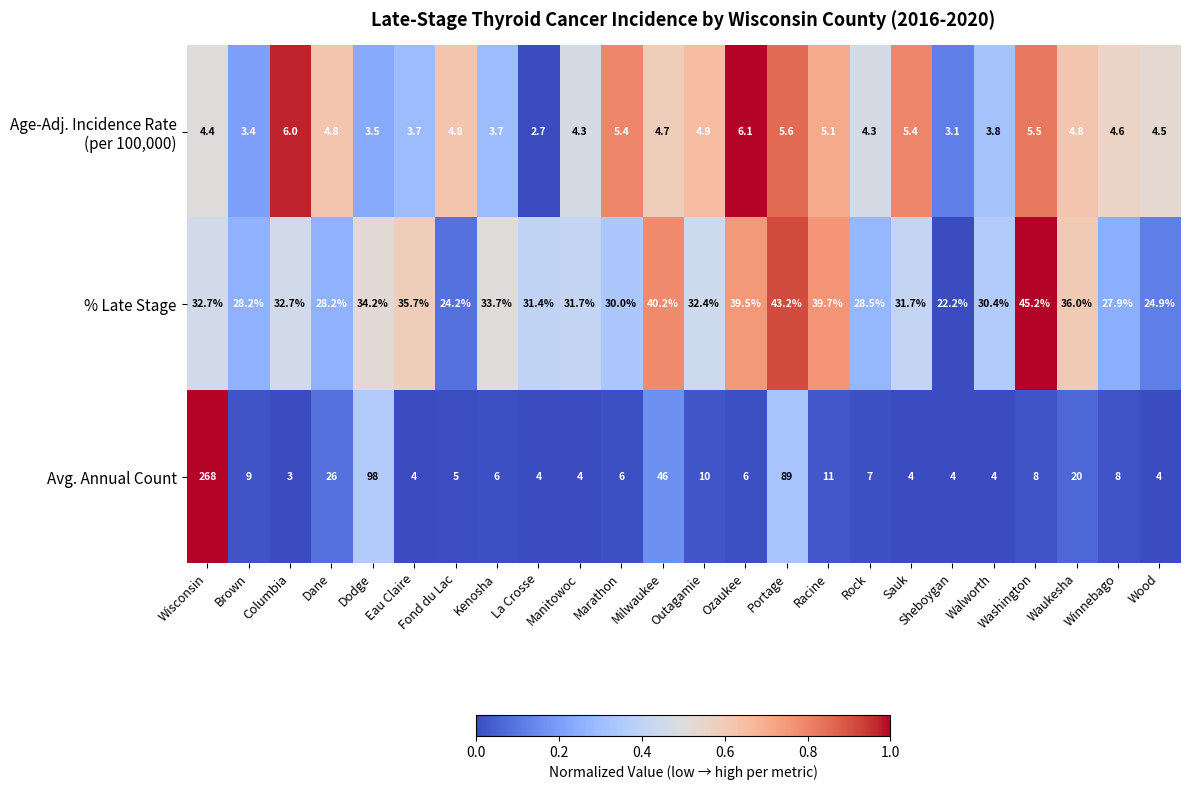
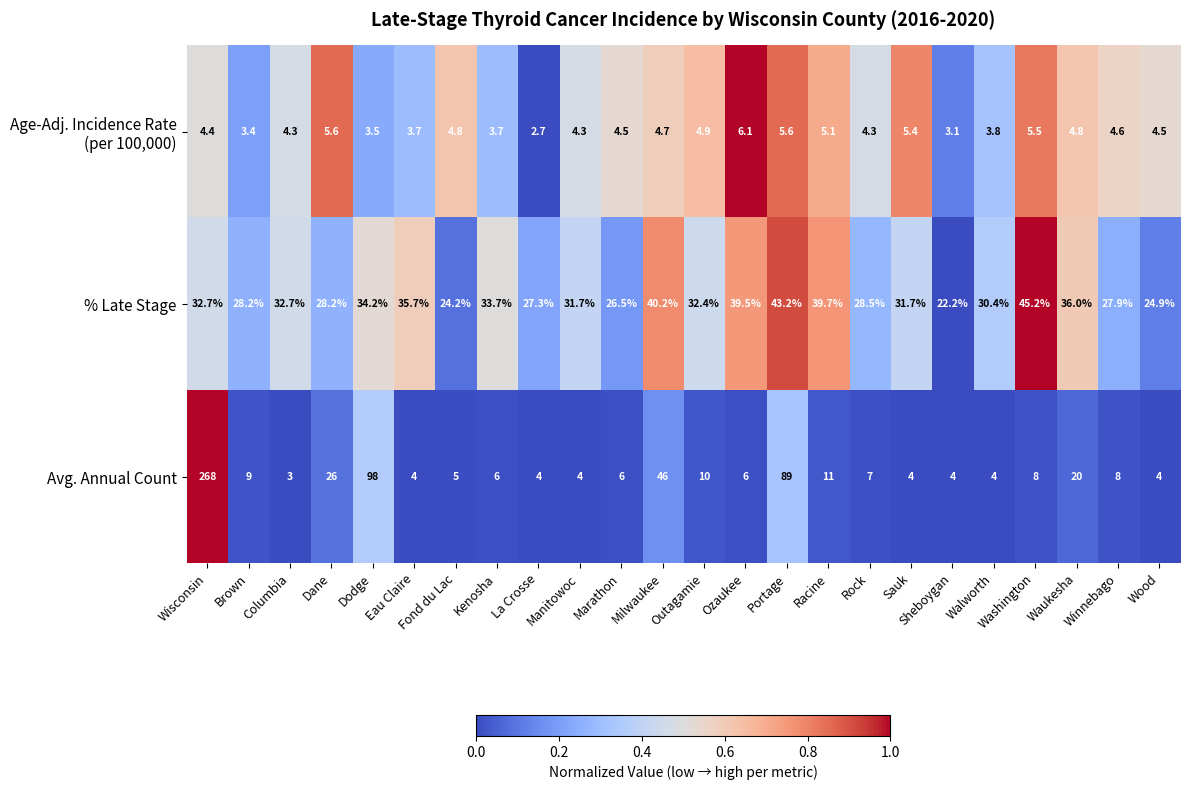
  {
    "Age-Adj. Incidence Rate (per 100,000)": {
      "Wisconsin": "4.4",
      "Brown": "3.4",
-     "Columbia": "6.0",
-     "Dane": "4.8",
+     "Columbia": "4.3",
+     "Dane": "5.6",
      "Dodge": "3.5",
      "Eau Claire": "3.7",
      "Fond du Lac": "4.8",
      "Kenosha": "3.7",
      "La Crosse": "2.7",
      "Manitowoc": "4.3",
-     "Marathon": "5.4",
+     "Marathon": "4.5",
      "Milwaukee": "4.7",
      "Outagamie": "4.9",
      "Ozaukee": "6.1",
      "Portage": "5.6",
      "Racine": "5.1",
      "Rock": "4.3",
      "Sauk": "5.4",
      "Sheboygan": "3.1",
      "Walworth": "3.8",
      "Washington": "5.5",
      "Waukesha": "4.8",
      "Winnebago": "4.6",
      "Wood": "4.5"
    },
    "% Late Stage": {
      "Wisconsin": "32.7%",
      "Brown": "28.2%",
      "Columbia": "32.7%",
      "Dane": "28.2%",
      "Dodge": "34.2%",
      "Eau Claire": "35.7%",
      "Fond du Lac": "24.2%",
      "Kenosha": "33.7%",
-     "La Crosse": "31.4%",
+     "La Crosse": "27.3%",
      "Manitowoc": "31.7%",
-     "Marathon": "30.0%",
+     "Marathon": "26.5%",
      "Milwaukee": "40.2%",
      "Outagamie": "32.4%",
      "Ozaukee": "39.5%",
      "Portage": "43.2%",
      "Racine": "39.7%",
      "Rock": "28.5%",
      "Sauk": "31.7%",
      "Sheboygan": "22.2%",
      "Walworth": "30.4%",
      "Washington": "45.2%",
      "Waukesha": "36.0%",
      "Winnebago": "27.9%",
      "Wood": "24.9%"
    },
    "Avg. Annual Count": {
      "Wisconsin": "268",
      "Brown": "9",
      "Columbia": "3",
      "Dane": "26",
      "Dodge": "98",
      "Eau Claire": "4",
      "Fond du Lac": "5",
      "Kenosha": "6",
      "La Crosse": "4",
      "Manitowoc": "4",
      "Marathon": "6",
      "Milwaukee": "46",
      "Outagamie": "10",
      "Ozaukee": "6",
      "Portage": "89",
      "Racine": "11",
      "Rock": "7",
      "Sauk": "4",
      "Sheboygan": "4",
      "Walworth": "4",
      "Washington": "8",
      "Waukesha": "20",
      "Winnebago": "8",
      "Wood": "4"
    }
  }
